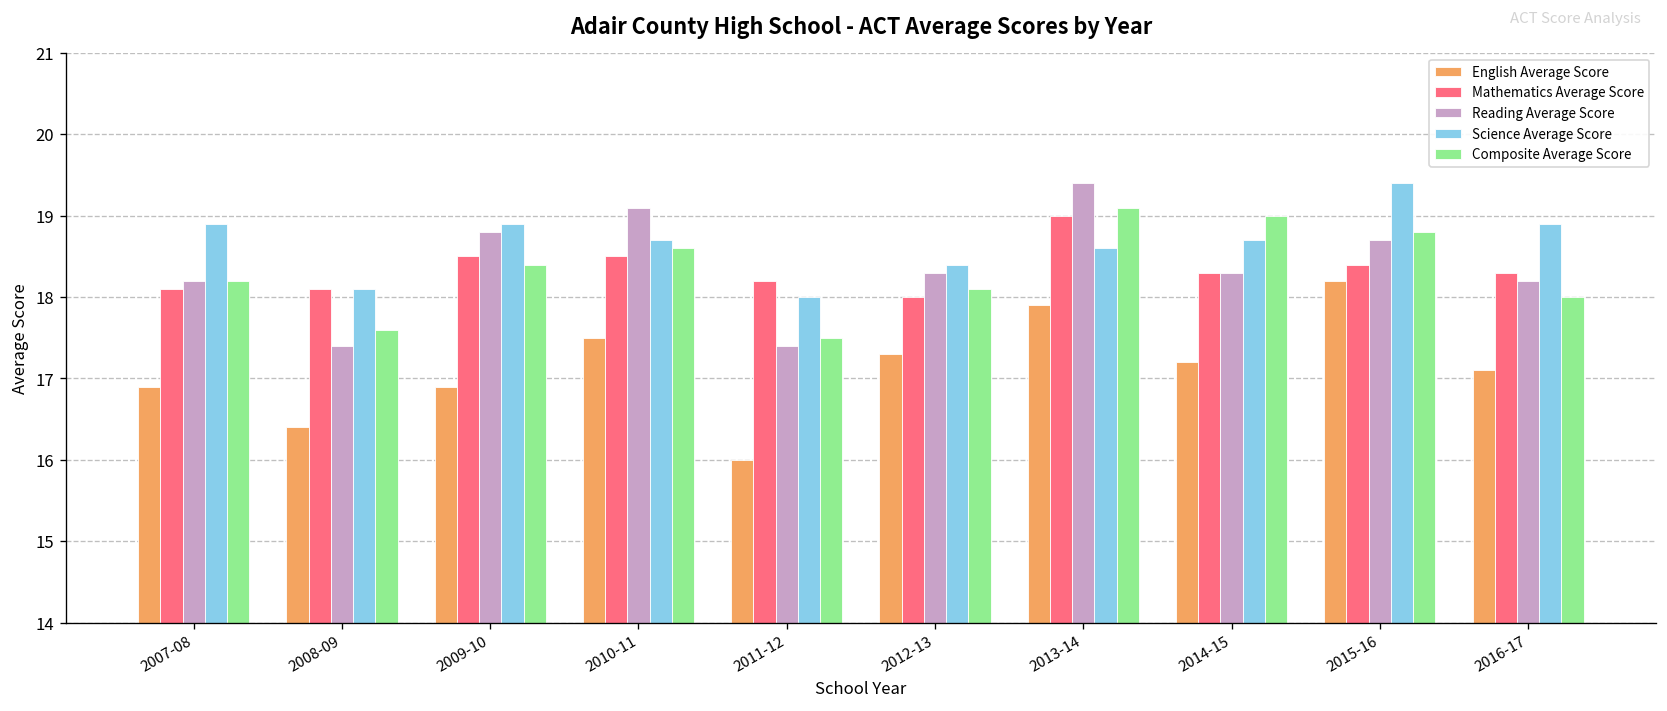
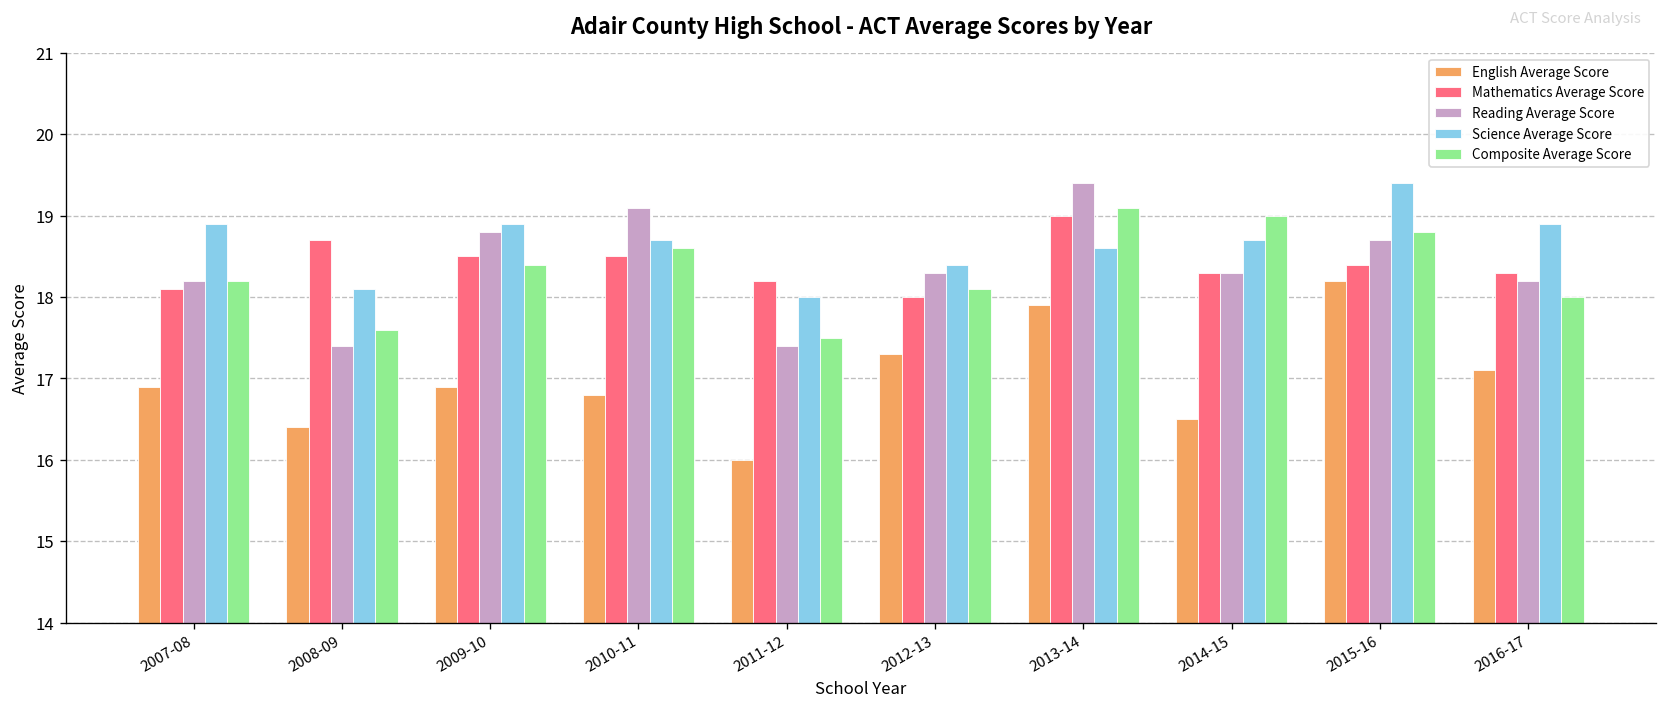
  {
    "English Average Score": {
      "2007-08": 16.9,
      "2008-09": 16.4,
      "2009-10": 16.9,
-     "2010-11": 17.5,
+     "2010-11": 16.8,
      "2011-12": 16.0,
      "2012-13": 17.3,
      "2013-14": 17.9,
-     "2014-15": 17.2,
+     "2014-15": 16.5,
      "2015-16": 18.2,
      "2016-17": 17.1
    },
    "Mathematics Average Score": {
      "2007-08": 18.1,
-     "2008-09": 18.1,
+     "2008-09": 18.7,
      "2009-10": 18.5,
      "2010-11": 18.5,
      "2011-12": 18.2,
      "2012-13": 18.0,
      "2013-14": 19.0,
      "2014-15": 18.3,
      "2015-16": 18.4,
      "2016-17": 18.3
    },
    "Reading Average Score": {
      "2007-08": 18.2,
      "2008-09": 17.4,
      "2009-10": 18.8,
      "2010-11": 19.1,
      "2011-12": 17.4,
      "2012-13": 18.3,
      "2013-14": 19.4,
      "2014-15": 18.3,
      "2015-16": 18.7,
      "2016-17": 18.2
    },
    "Science Average Score": {
      "2007-08": 18.9,
      "2008-09": 18.1,
      "2009-10": 18.9,
      "2010-11": 18.7,
      "2011-12": 18.0,
      "2012-13": 18.4,
      "2013-14": 18.6,
      "2014-15": 18.7,
      "2015-16": 19.4,
      "2016-17": 18.9
    },
    "Composite Average Score": {
      "2007-08": 18.2,
      "2008-09": 17.6,
      "2009-10": 18.4,
      "2010-11": 18.6,
      "2011-12": 17.5,
      "2012-13": 18.1,
      "2013-14": 19.1,
      "2014-15": 19.0,
      "2015-16": 18.8,
      "2016-17": 18.0
    }
  }
